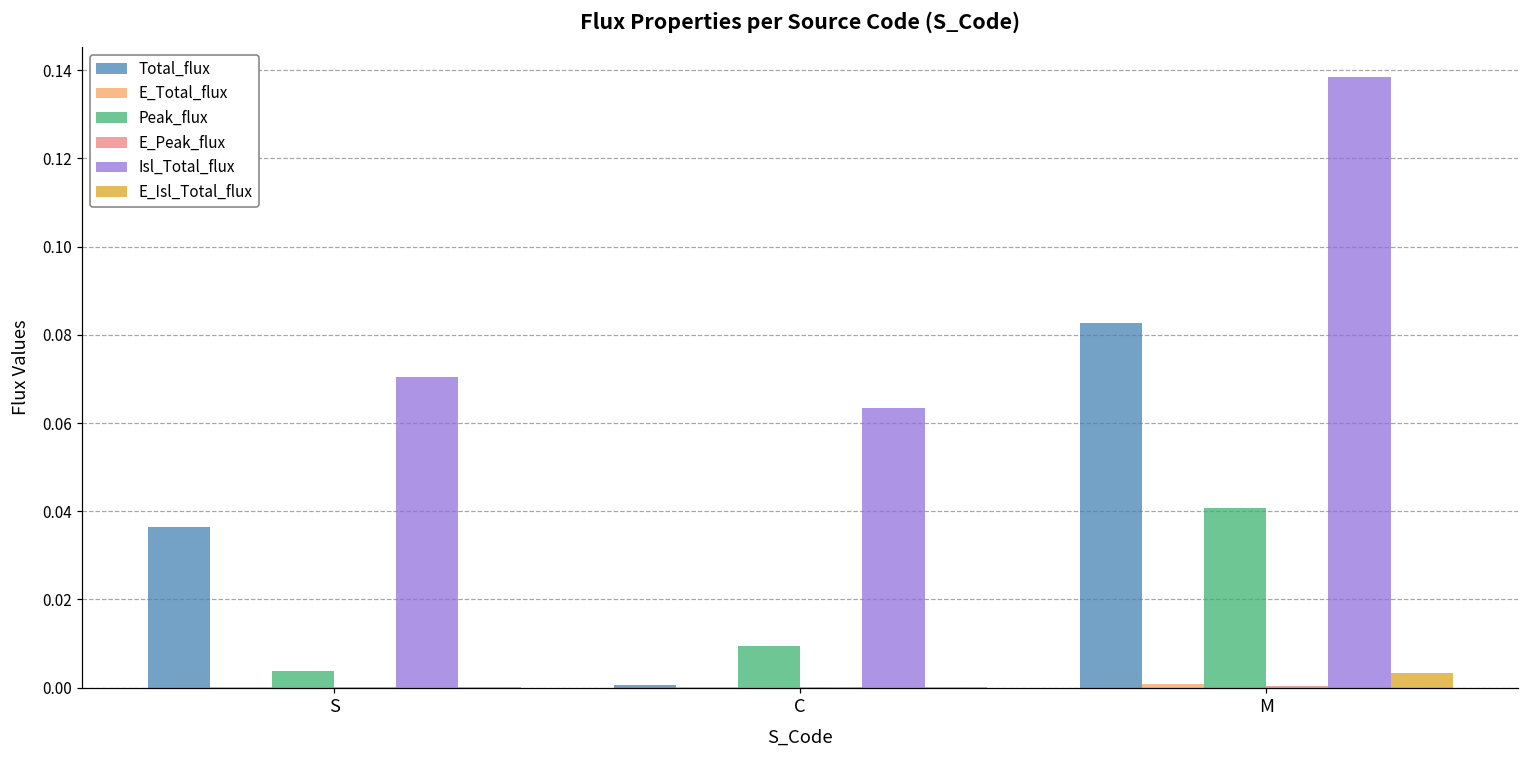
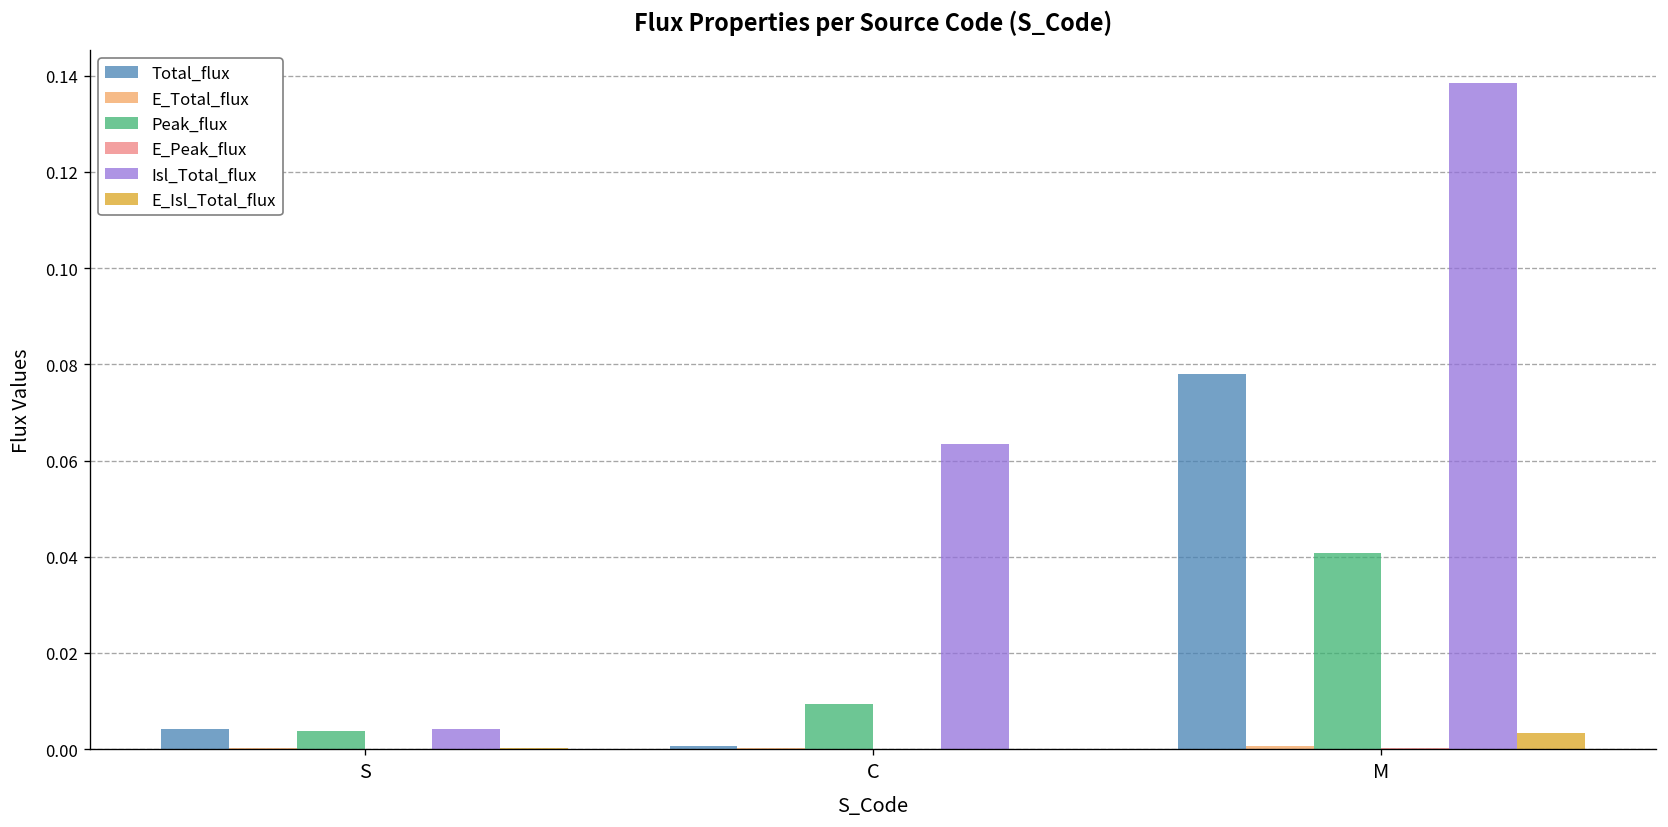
  {
    "Total_flux": {
-     "S": 0.036,
+     "S": 0.004,
      "C": 0.001,
-     "M": 0.083
+     "M": 0.078
    },
    "Peak_flux": {
      "S": 0.004,
      "C": 0.009,
      "M": 0.041
    },
    "Isl_Total_flux": {
-     "S": 0.070,
+     "S": 0.004,
      "C": 0.063,
      "M": 0.138
    },
    "E_Isl_Total_flux": {
      "M": 0.003
    }
  }
